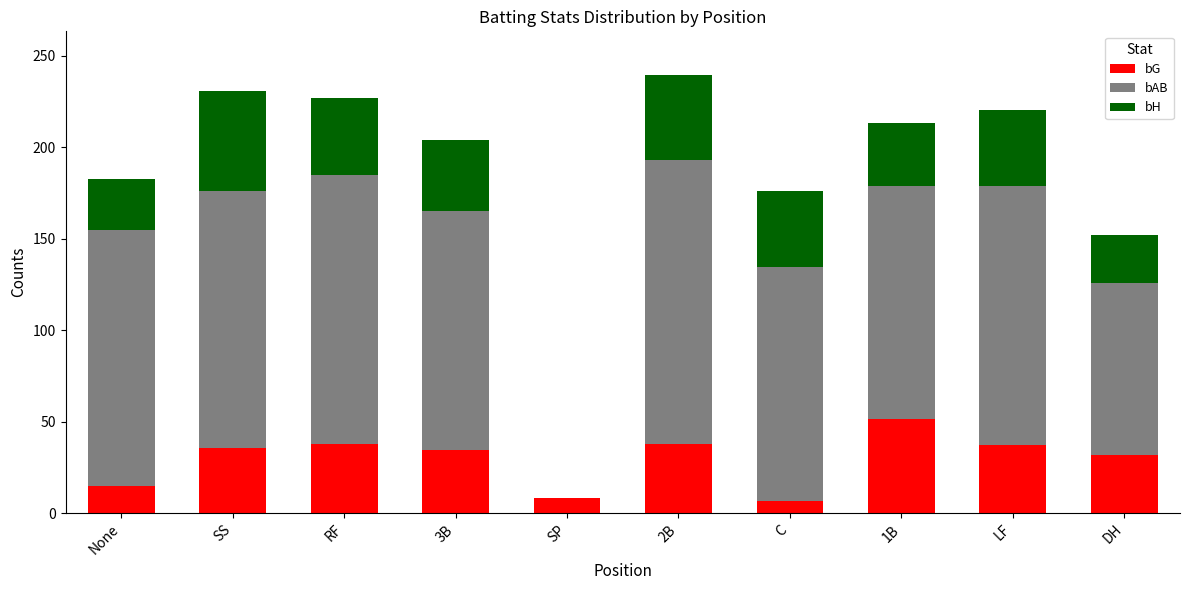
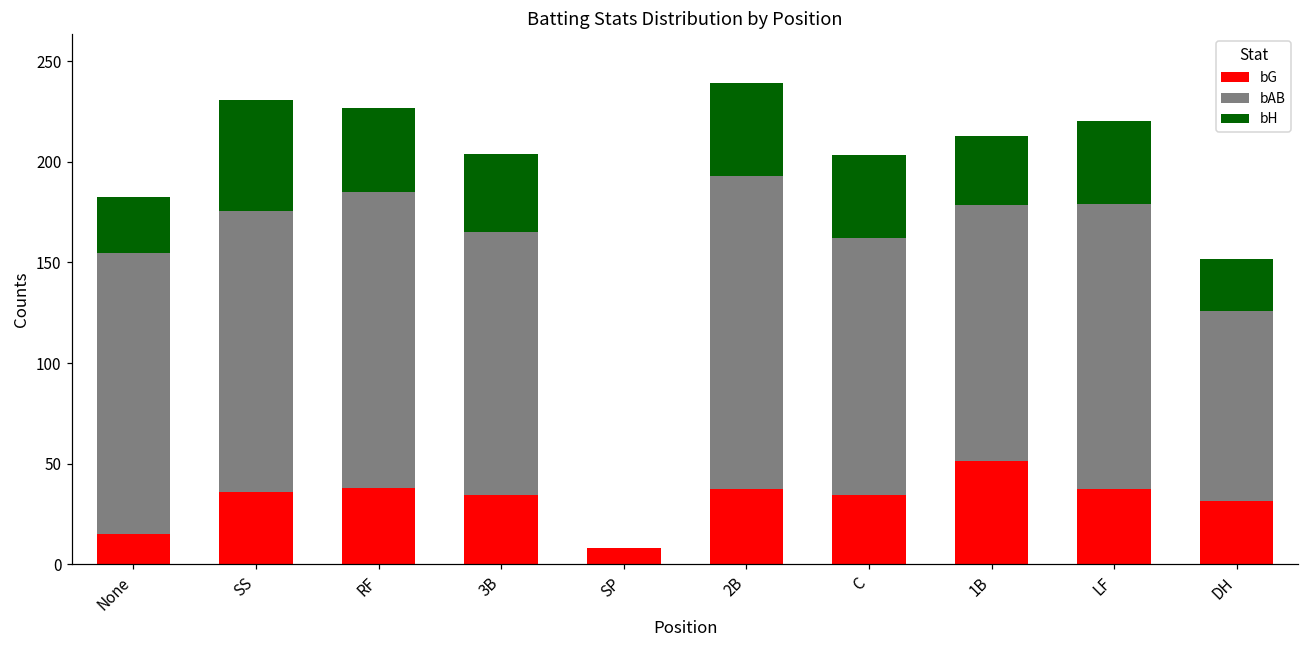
  {
    "bG": {
      "None": 15,
      "SS": 36,
      "RF": 38,
      "3B": 35,
      "SP": 8,
      "2B": 38,
-     "C": 7,
+     "C": 35,
      "1B": 51,
      "LF": 37,
      "DH": 32
    },
    "bAB": {
      "None": 140,
      "SS": 140,
      "RF": 147,
      "3B": 131,
      "SP": 0,
      "2B": 155,
      "C": 128,
      "1B": 127,
      "LF": 142,
      "DH": 94
    },
    "bH": {
      "None": 28,
      "SS": 55,
      "RF": 42,
      "3B": 39,
      "SP": 0,
      "2B": 46,
      "C": 41,
      "1B": 34,
      "LF": 41,
      "DH": 26
    }
  }
